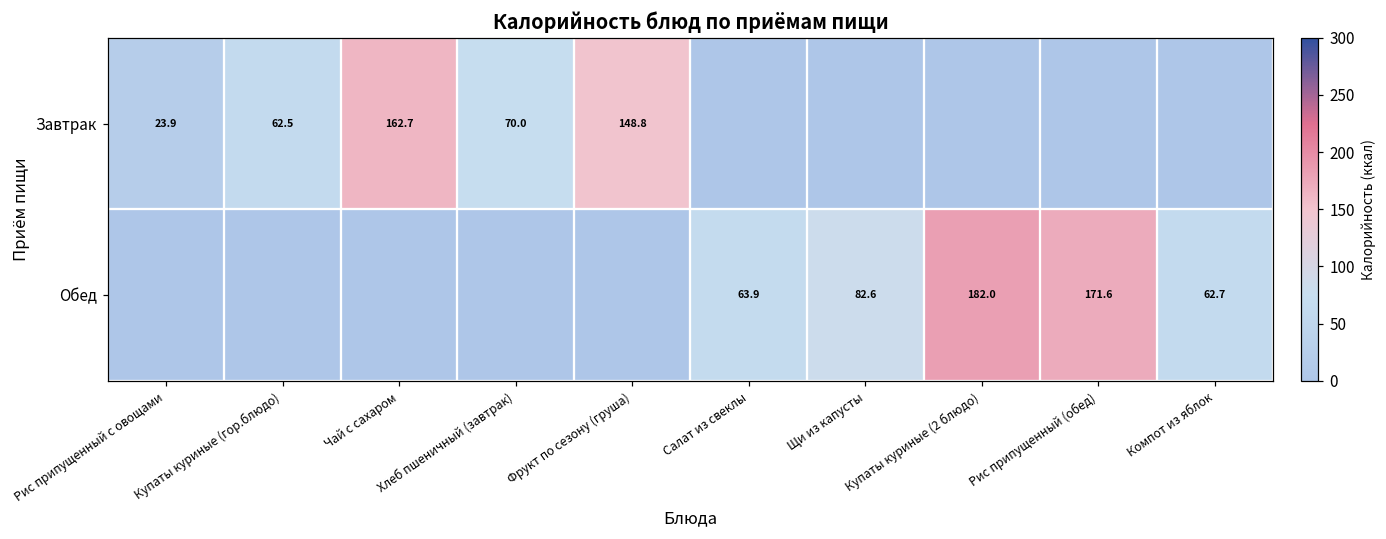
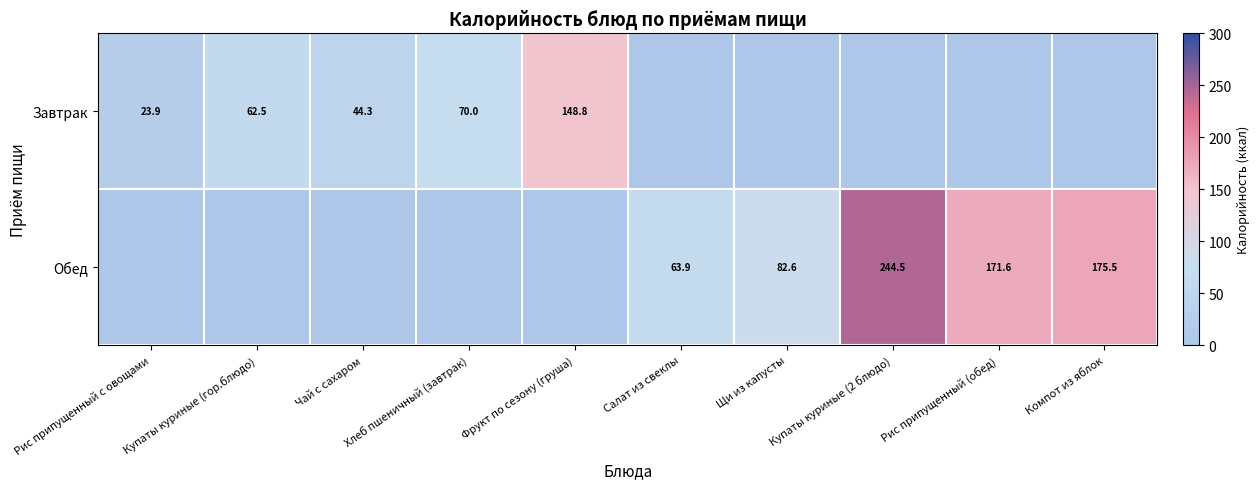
  {
    "Завтрак": {
      "Рис припущенный с овощами": 23.9,
      "Купаты куриные (гор.блюдо)": 62.5,
-     "Чай с сахаром": 162.7,
+     "Чай с сахаром": 44.3,
      "Хлеб пшеничный (завтрак)": 70.0,
      "Фрукт по сезону (груша)": 148.8
    },
    "Обед": {
      "Салат из свеклы": 63.9,
      "Щи из капусты": 82.6,
-     "Купаты куриные (2 блюдо)": 182.0,
+     "Купаты куриные (2 блюдо)": 244.5,
      "Рис припущенный (обед)": 171.6,
-     "Компот из яблок": 62.7
+     "Компот из яблок": 175.5
    }
  }
